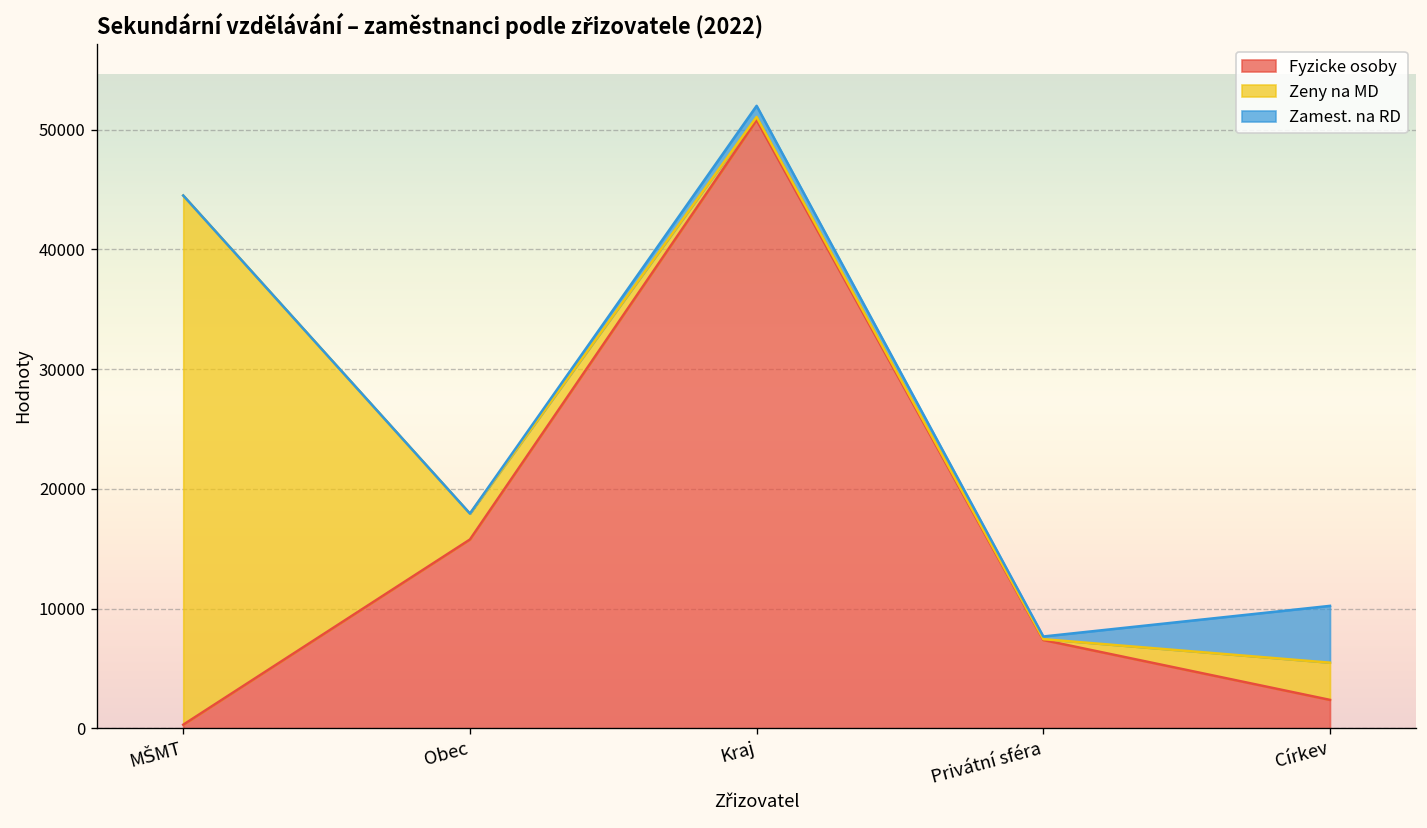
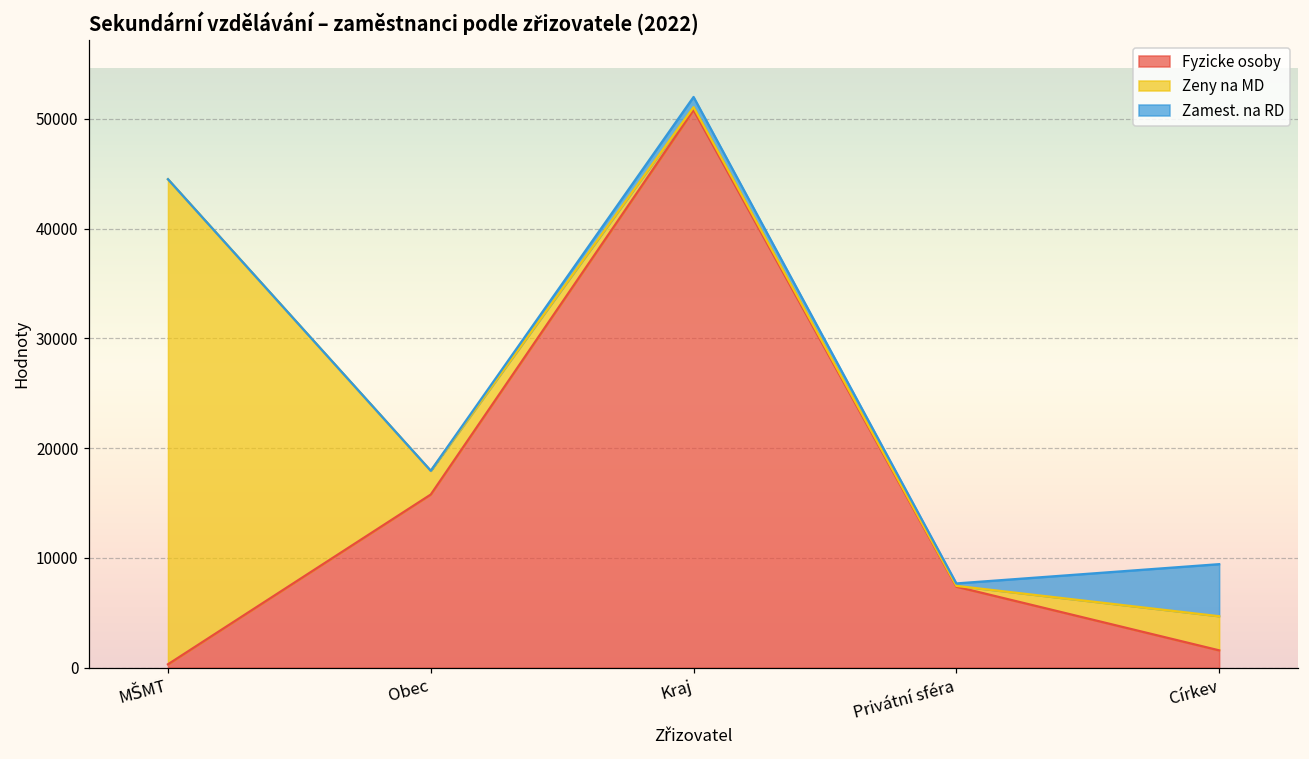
  {
    "Fyzicke osoby": {
      "MŠMT": 0,
      "Obec": 16000,
-     "Církev": 2400
+     "Církev": 1600
    },
    "Zeny na MD": {
      "Církev": 3000
    },
    "Zamest. na RD": {
      "Kraj": 1000,
      "Církev": 5000
    }
  }
